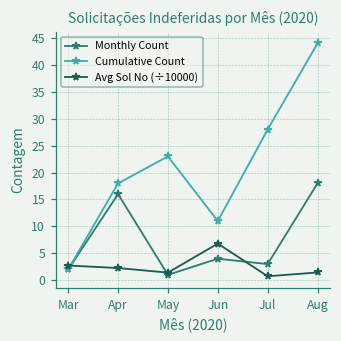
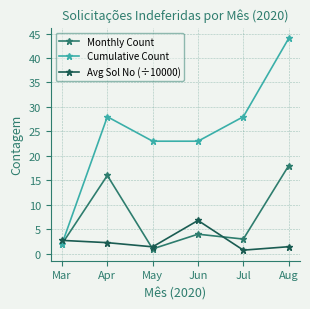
  {
    "Cumulative Count": {
-     "Apr": 18,
+     "Apr": 28,
      "May": 23,
-     "Jun": 11,
+     "Jun": 23,
      "Jul": 28,
      "Aug": 44
    }
  }
